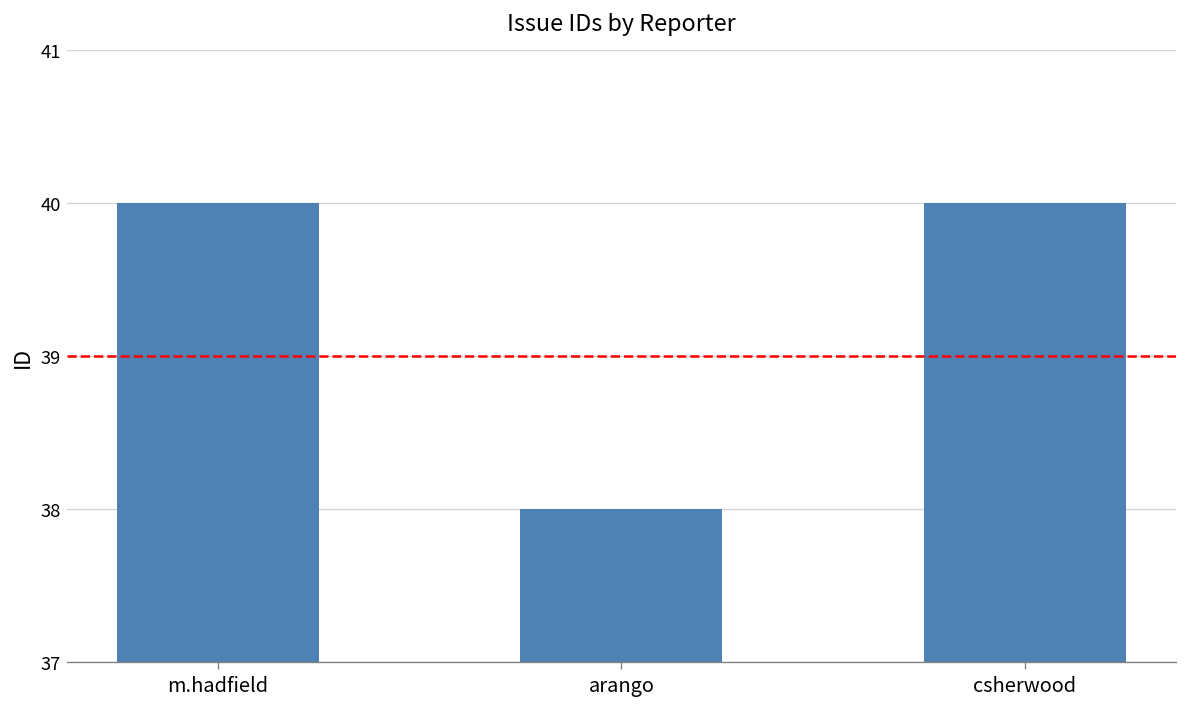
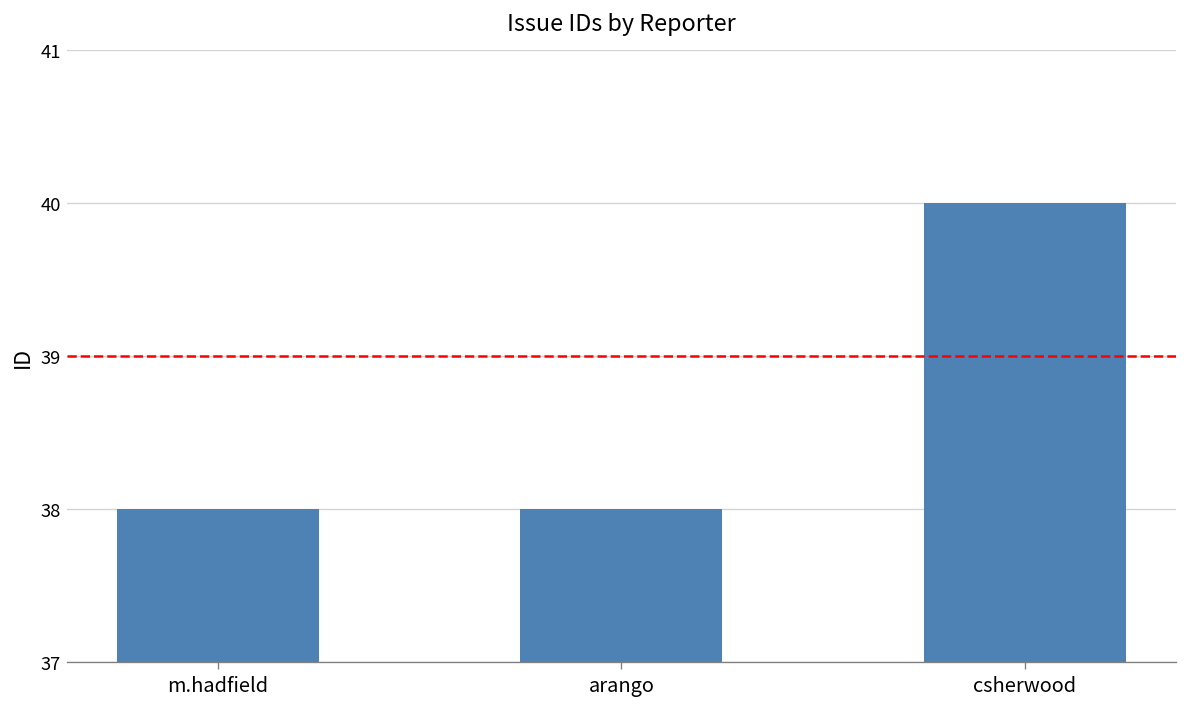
  {
-   "m.hadfield": 40,
+   "m.hadfield": 38,
    "arango": 38,
    "csherwood": 40
  }
